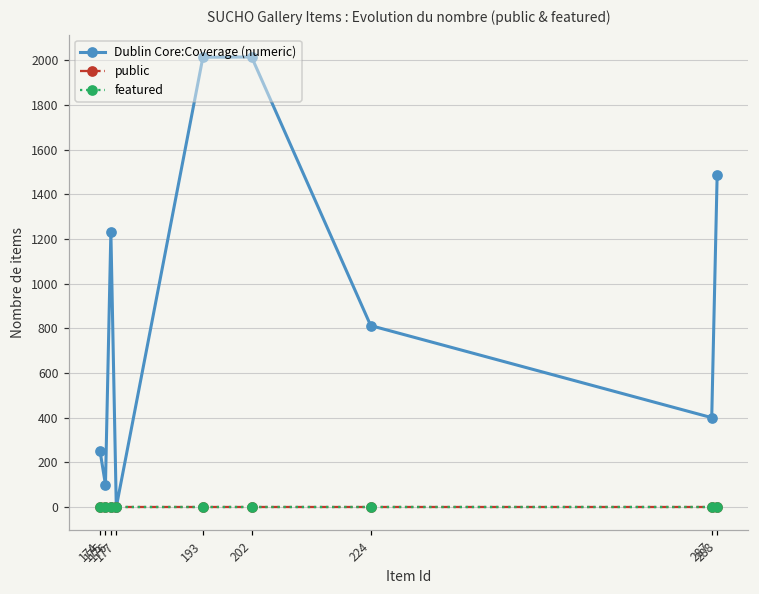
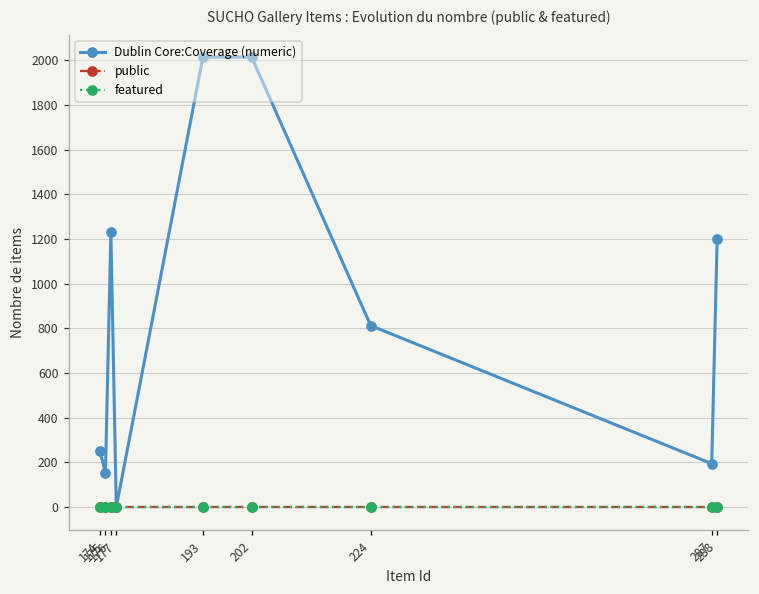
  {
    "Dublin Core:Coverage (numeric)": {
      "174": 250,
-     "175": 100,
+     "175": 150,
      "176": 1230,
      "224": 810,
-     "287": 400,
-     "288": 1490
+     "287": 190,
+     "288": 1200
    },
    "featured": {
      "174": 0,
      "175": 0,
      "176": 0,
      "193": 0,
      "202": 0,
      "224": 0,
      "287": 0,
      "288": 0
    }
  }
